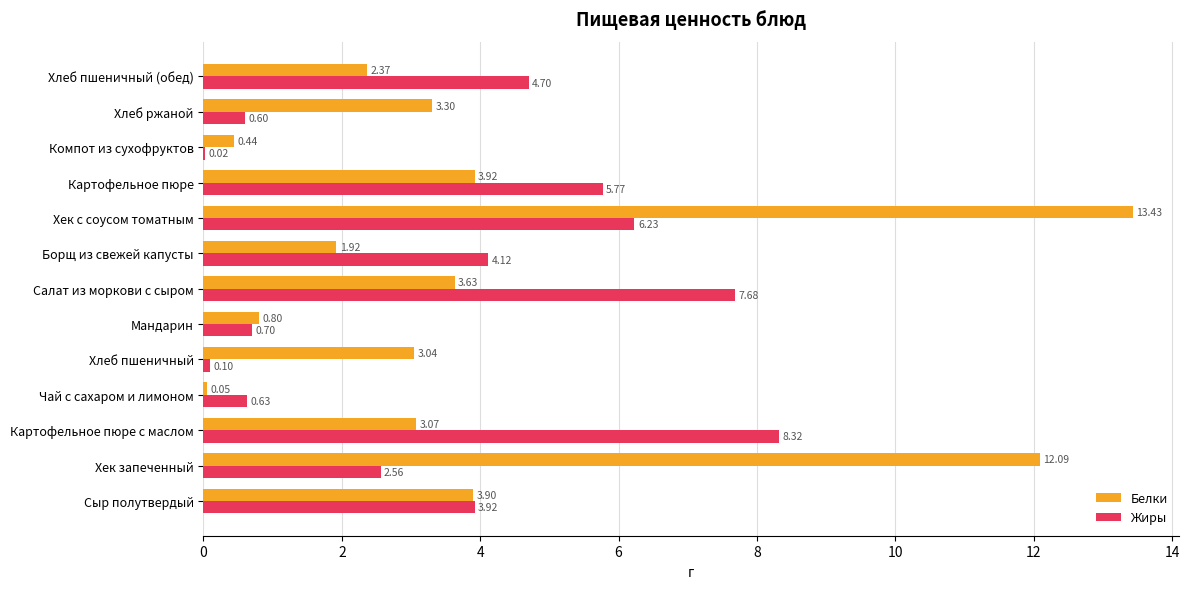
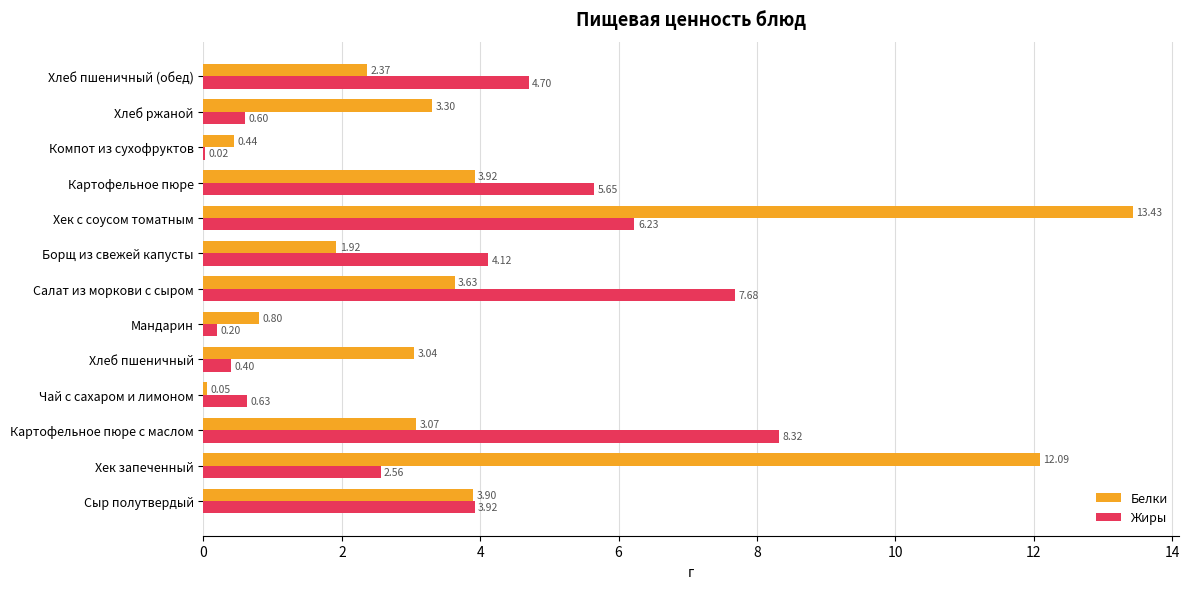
  {
    "Белки": {
      "Хлеб пшеничный (обед)": 2.37,
      "Хлеб ржаной": 3.30,
      "Компот из сухофруктов": 0.44,
      "Картофельное пюре": 3.92,
      "Хек с соусом томатным": 13.43,
      "Борщ из свежей капусты": 1.92,
      "Салат из моркови с сыром": 3.63,
      "Мандарин": 0.80,
      "Хлеб пшеничный": 3.04,
      "Чай с сахаром и лимоном": 0.05,
      "Картофельное пюре с маслом": 3.07,
      "Хек запеченный": 12.09,
      "Сыр полутвердый": 3.90
    },
    "Жиры": {
      "Хлеб пшеничный (обед)": 4.70,
      "Хлеб ржаной": 0.60,
      "Компот из сухофруктов": 0.02,
-     "Картофельное пюре": 5.77,
+     "Картофельное пюре": 5.65,
      "Хек с соусом томатным": 6.23,
      "Борщ из свежей капусты": 4.12,
      "Салат из моркови с сыром": 7.68,
-     "Мандарин": 0.70,
-     "Хлеб пшеничный": 0.10,
+     "Мандарин": 0.20,
+     "Хлеб пшеничный": 0.40,
      "Чай с сахаром и лимоном": 0.63,
      "Картофельное пюре с маслом": 8.32,
      "Хек запеченный": 2.56,
      "Сыр полутвердый": 3.92
    }
  }
